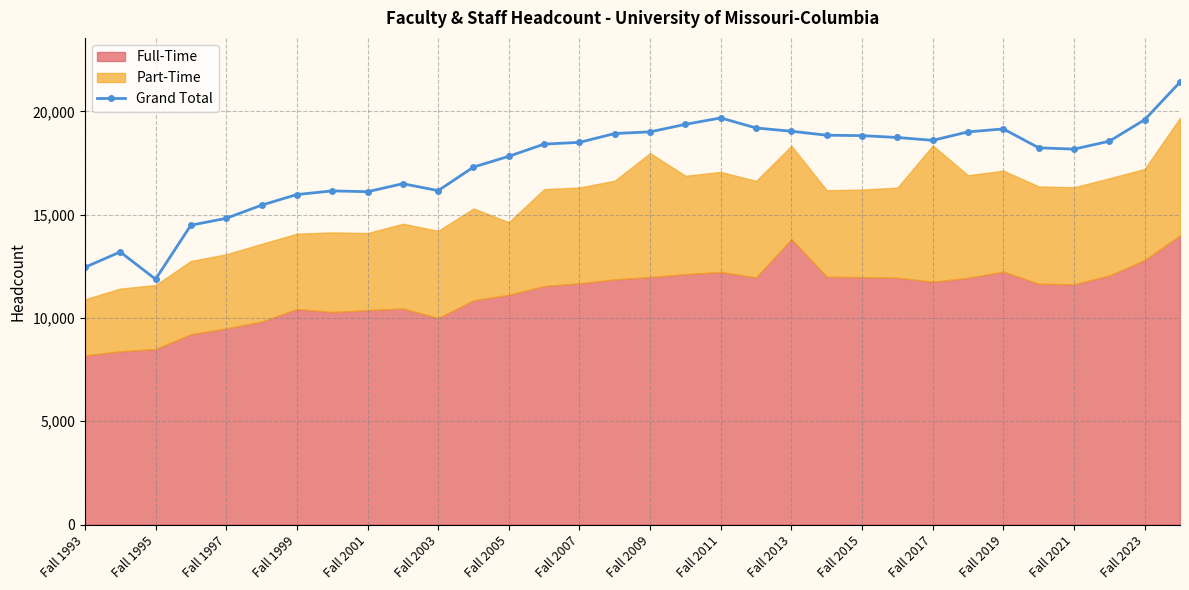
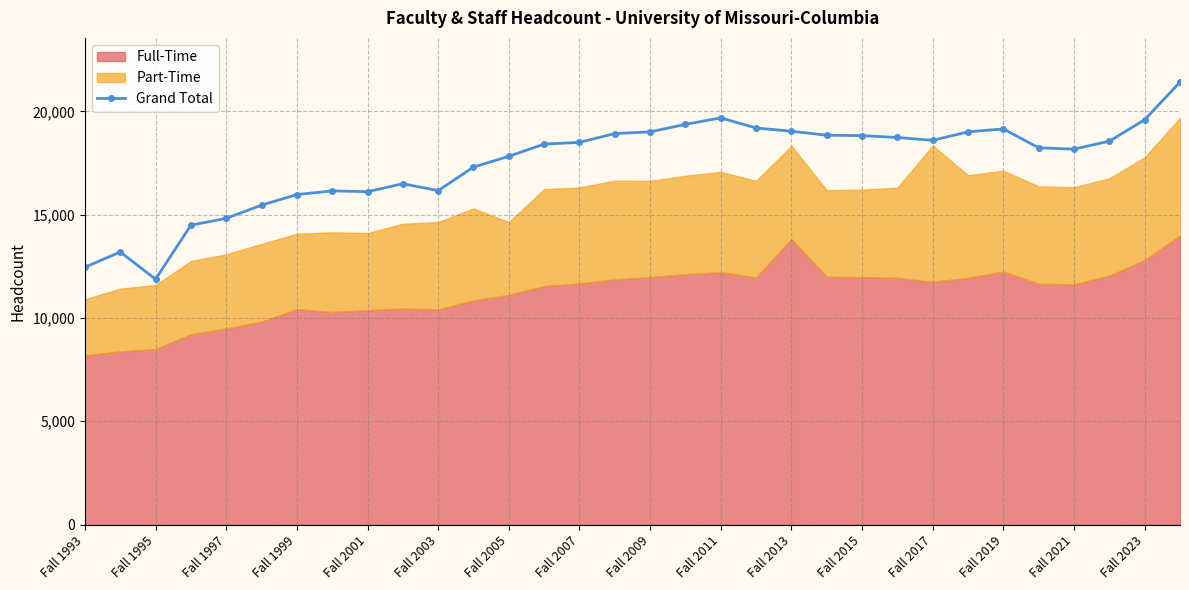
  {
    "Grand Total": {
      "Fall 1993": "12,500",
      "Fall 1995": "11,900",
      "Fall 1997": "14,800",
      "Fall 1999": "16,000",
      "Fall 2001": "16,100",
      "Fall 2003": "16,200",
      "Fall 2005": "17,800",
      "Fall 2007": "18,500",
      "Fall 2009": "19,000",
      "Fall 2011": "19,700",
      "Fall 2013": "19,000",
      "Fall 2015": "18,800",
      "Fall 2017": "18,600",
      "Fall 2019": "19,100",
      "Fall 2021": "18,200",
      "Fall 2023": "19,600"
    },
    "Full-Time": {
      "Fall 1993": "8,200",
      "Fall 1995": "8,500",
      "Fall 1997": "9,500",
      "Fall 1999": "10,400",
      "Fall 2001": "10,400",
-     "Fall 2003": "10,000",
+     "Fall 2003": "10,400",
      "Fall 2005": "11,100",
      "Fall 2007": "11,700",
      "Fall 2009": "12,000",
      "Fall 2011": "12,200",
      "Fall 2013": "13,800",
      "Fall 2015": "12,000",
      "Fall 2017": "11,800",
      "Fall 2019": "12,200",
      "Fall 2021": "11,600",
      "Fall 2023": "12,800"
    },
    "Part-Time": {
      "Fall 1993": "2,700",
      "Fall 1995": "3,100",
      "Fall 1997": "3,600",
      "Fall 1999": "3,600",
      "Fall 2001": "3,700",
      "Fall 2003": "4,200",
      "Fall 2005": "3,500",
      "Fall 2007": "4,600",
-     "Fall 2009": "6,000",
+     "Fall 2009": "4,700",
      "Fall 2011": "4,800",
      "Fall 2013": "4,500",
      "Fall 2015": "4,200",
      "Fall 2017": "6,600",
      "Fall 2019": "4,900",
      "Fall 2021": "4,700",
-     "Fall 2023": "4,400"
+     "Fall 2023": "5,000"
    }
  }
